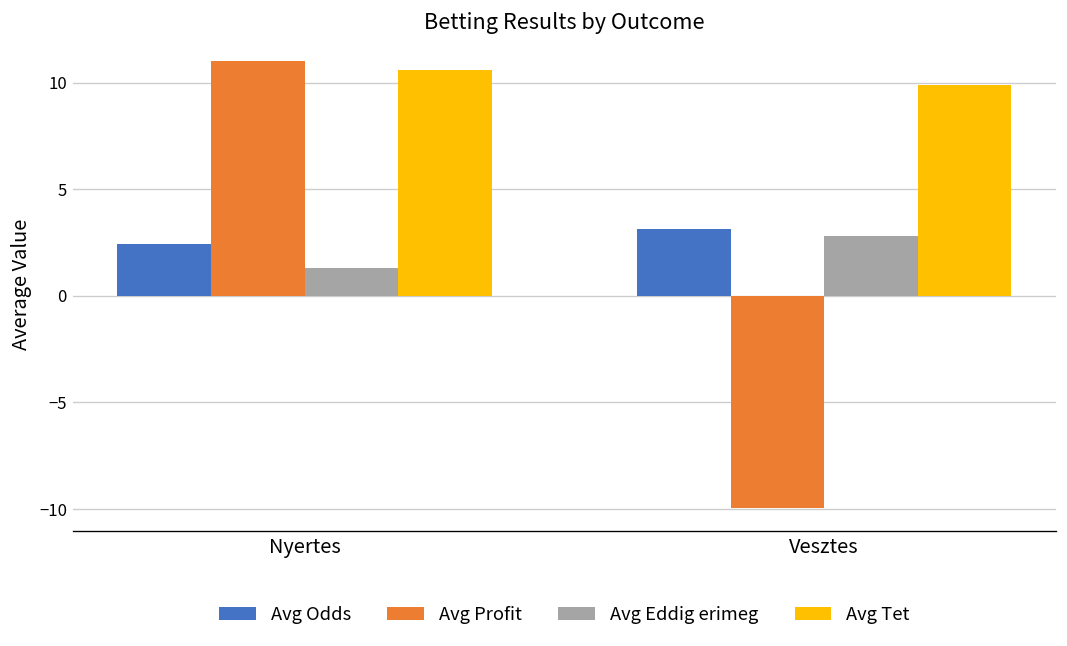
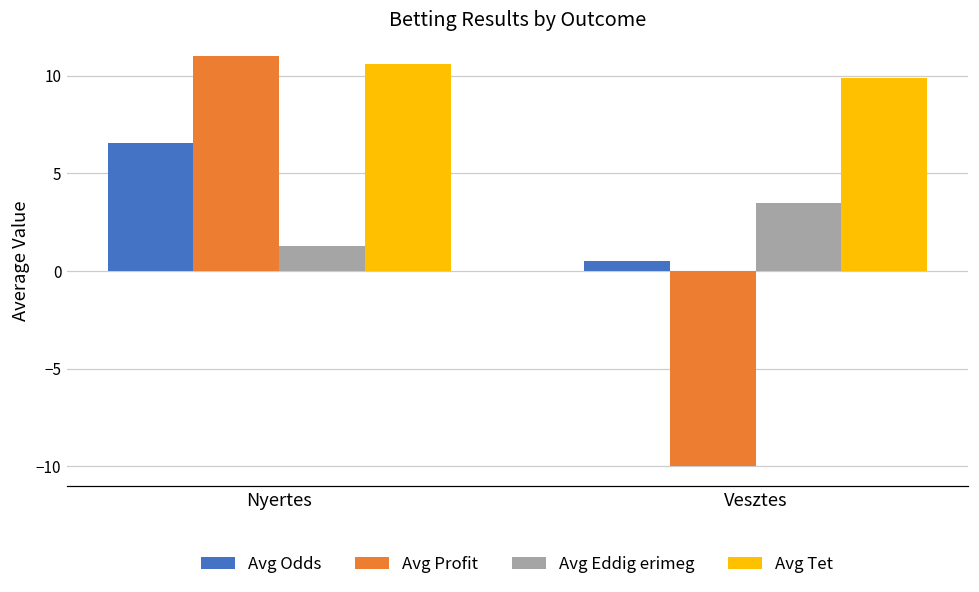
  {
    "Avg Odds": {
-     "Nyertes": 2.5,
-     "Vesztes": 3.1
+     "Nyertes": 6.6,
+     "Vesztes": 0.5
    },
    "Avg Profit": {
      "Nyertes": 11.0,
      "Vesztes": -10.0
    },
    "Avg Eddig erimeg": {
      "Nyertes": 1.3,
-     "Vesztes": 2.8
+     "Vesztes": 3.5
    },
    "Avg Tet": {
      "Nyertes": 10.6,
      "Vesztes": 9.9
    }
  }
